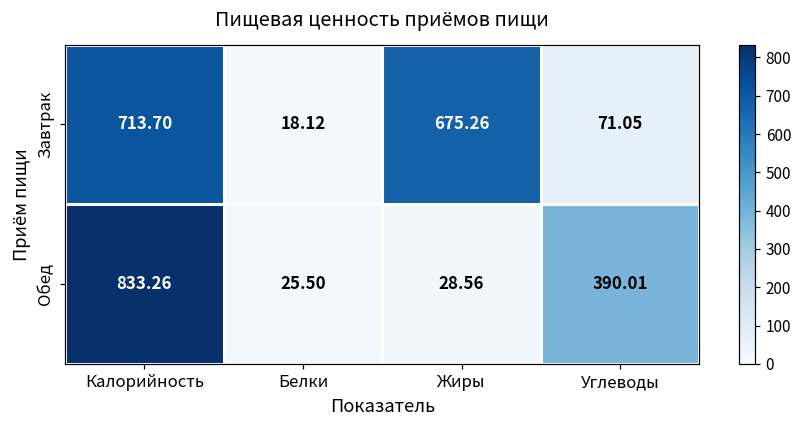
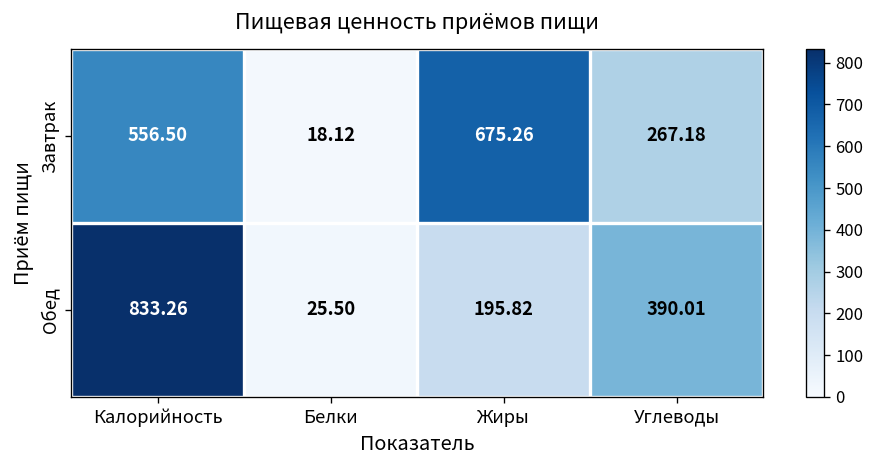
  {
    "Завтрак": {
-     "Калорийность": 713.70,
+     "Калорийность": 556.50,
      "Белки": 18.12,
      "Жиры": 675.26,
-     "Углеводы": 71.05
+     "Углеводы": 267.18
    },
    "Обед": {
      "Калорийность": 833.26,
      "Белки": 25.50,
-     "Жиры": 28.56,
+     "Жиры": 195.82,
      "Углеводы": 390.01
    }
  }
